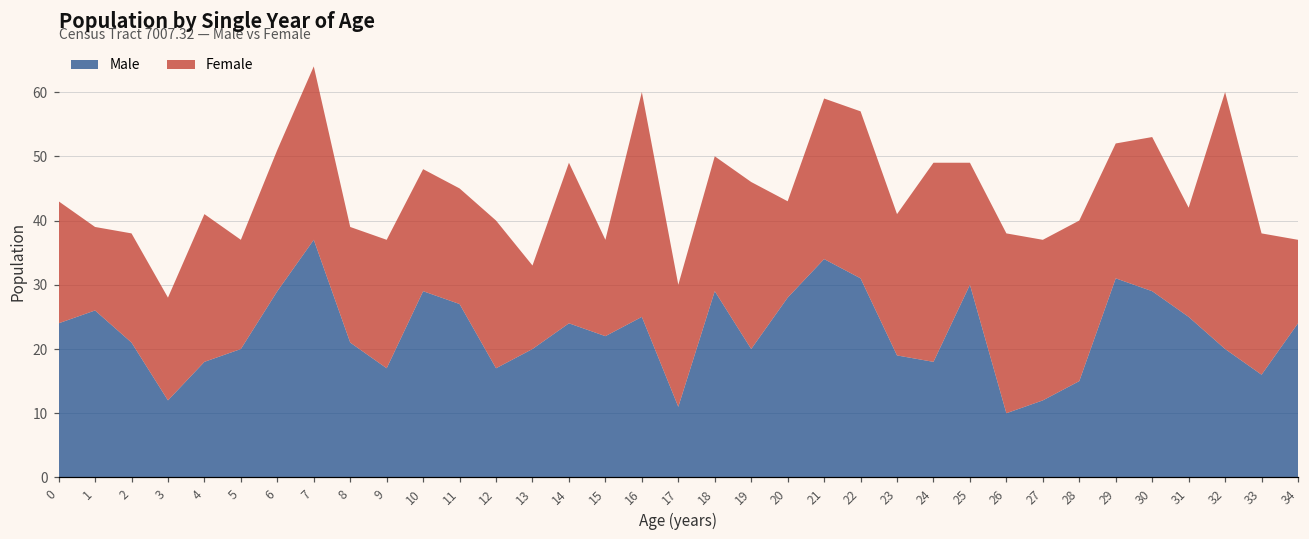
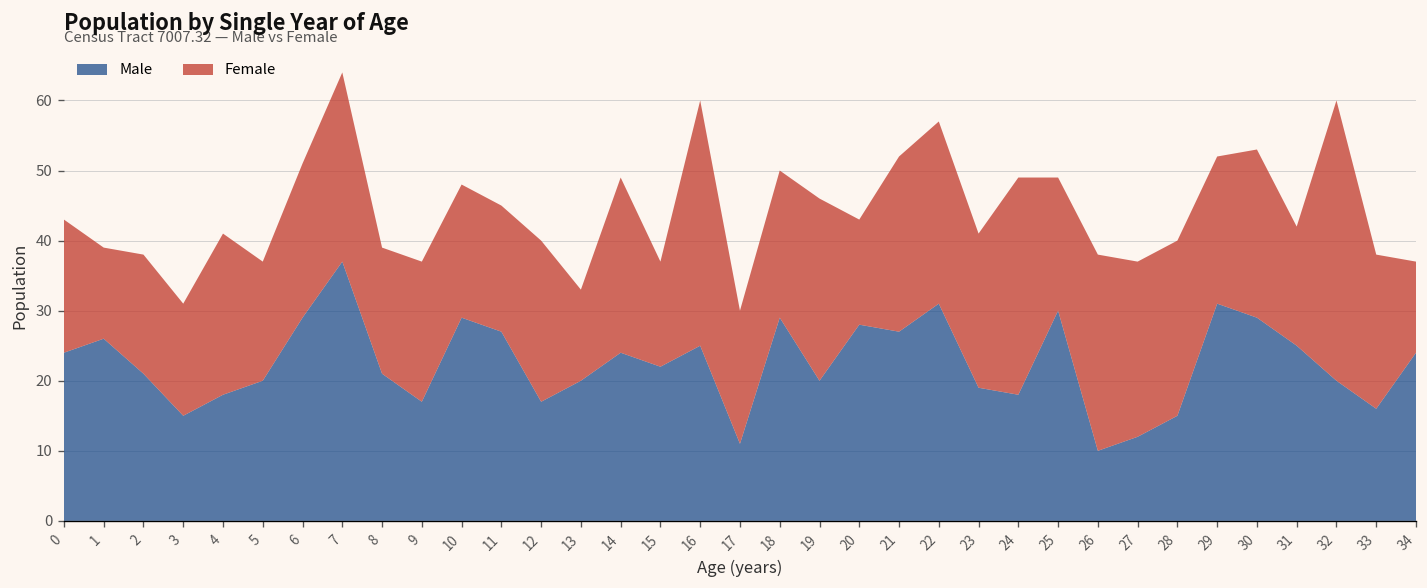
  {
    "Male": {
      "0": 24,
      "1": 26,
      "2": 21,
-     "3": 12,
+     "3": 15,
      "4": 18,
      "5": 20,
      "6": 29,
      "7": 37,
      "8": 21,
      "9": 17,
      "10": 29,
      "11": 27,
      "12": 17,
      "13": 20,
      "14": 24,
      "15": 22,
      "16": 25,
      "17": 11,
      "18": 29,
      "19": 20,
      "20": 28,
-     "21": 34,
+     "21": 27,
      "22": 31,
      "23": 19,
      "24": 18,
      "25": 30,
      "26": 10,
      "27": 12,
      "28": 15,
      "29": 31,
      "30": 29,
      "31": 25,
      "32": 20,
      "33": 16,
      "34": 24
    },
    "Female": {
      "0": 19,
      "1": 13,
      "2": 17,
      "3": 16,
      "4": 23,
      "5": 17,
      "6": 22,
      "8": 18,
      "9": 20,
      "10": 19,
      "11": 18,
      "12": 23,
      "13": 13,
      "14": 25,
      "15": 15,
      "16": 35,
      "17": 19,
      "18": 21,
      "19": 26,
      "20": 15,
      "21": 25,
      "22": 26,
      "23": 22,
      "24": 31,
      "25": 19,
      "26": 28,
      "27": 25,
      "28": 25,
      "29": 21,
      "30": 24,
      "31": 17,
      "32": 40,
      "33": 22,
      "34": 13
    }
  }
